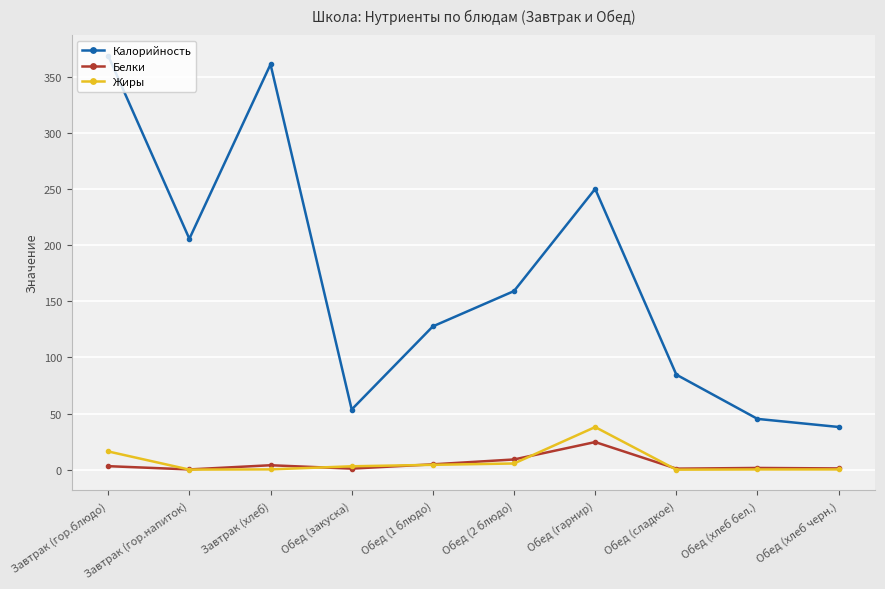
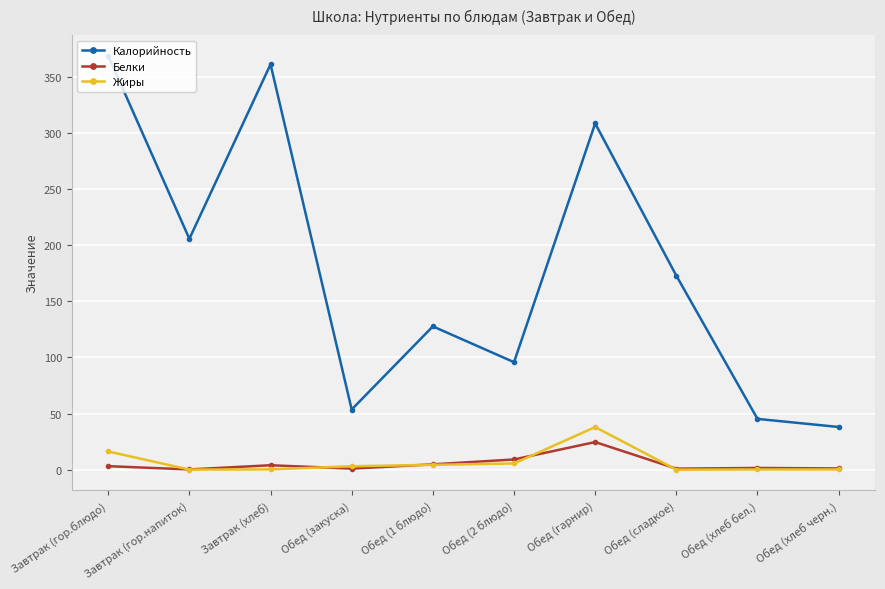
  {
    "Калорийность": {
      "Завтрак (гор.напиток)": 206,
      "Завтрак (хлеб)": 361,
      "Обед (закуска)": 54,
      "Обед (1 блюдо)": 128,
-     "Обед (2 блюдо)": 159,
-     "Обед (гарнир)": 250,
-     "Обед (сладкое)": 85,
+     "Обед (2 блюдо)": 96,
+     "Обед (гарнир)": 308,
+     "Обед (сладкое)": 173,
      "Обед (хлеб бел.)": 45,
      "Обед (хлеб черн.)": 38
    },
    "Белки": {
      "Завтрак (гор.блюдо)": 3,
      "Завтрак (хлеб)": 4,
      "Обед (2 блюдо)": 9,
      "Обед (гарнир)": 25
    },
    "Жиры": {
      "Завтрак (гор.блюдо)": 16,
      "Завтрак (хлеб)": 0,
      "Обед (2 блюдо)": 5,
      "Обед (гарнир)": 38
    }
  }
